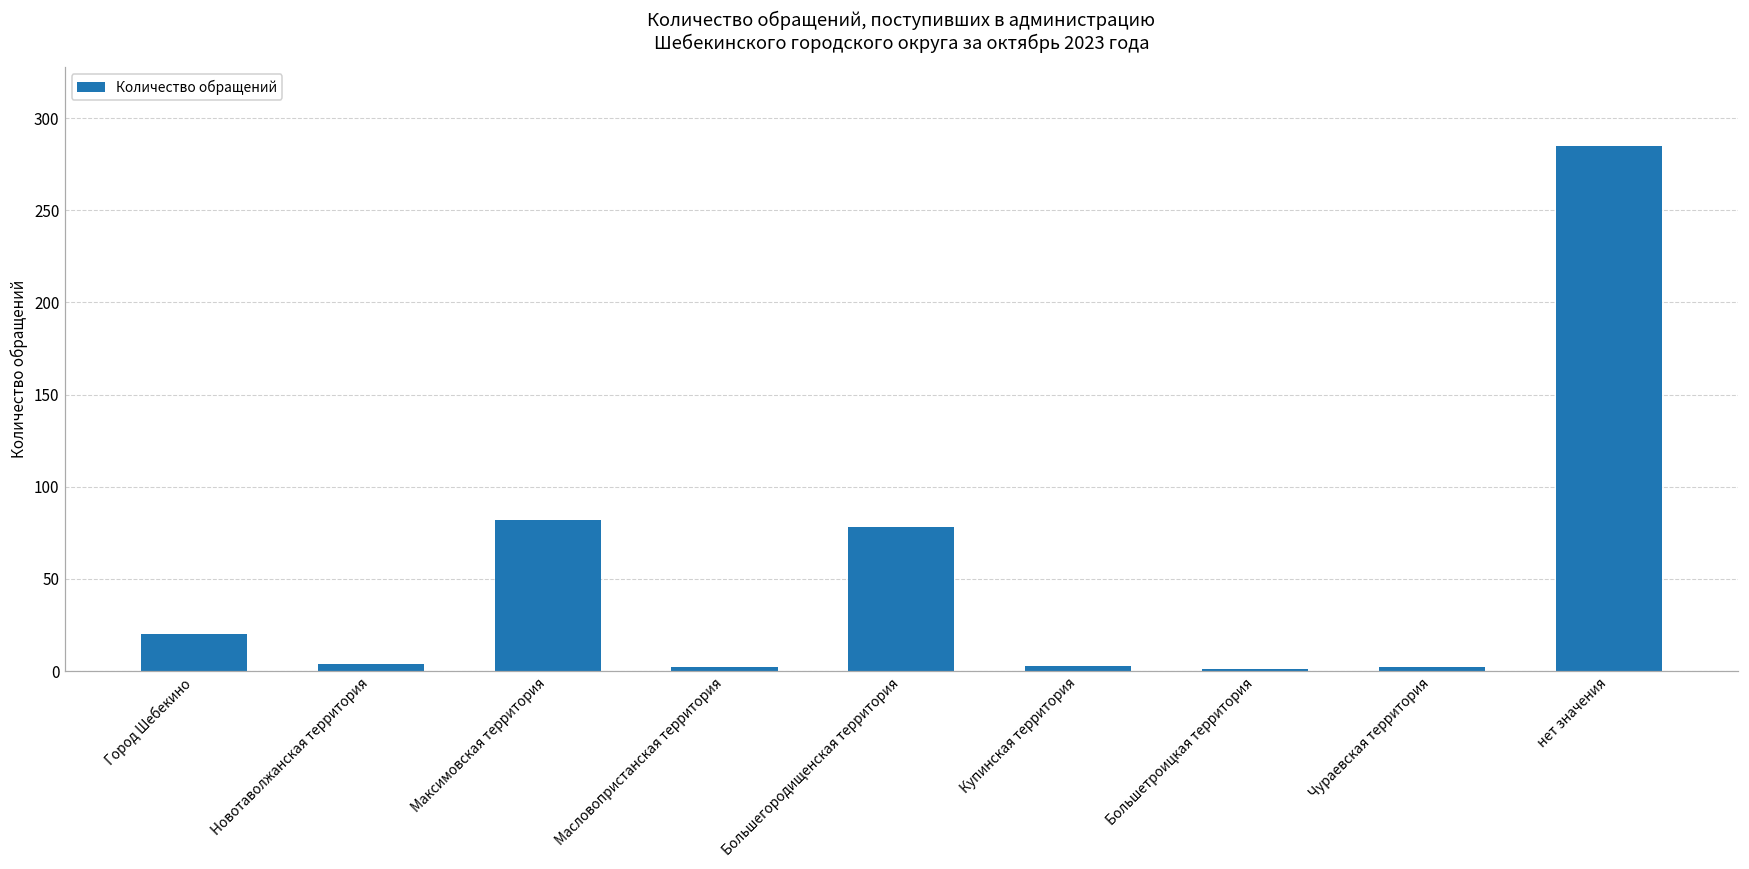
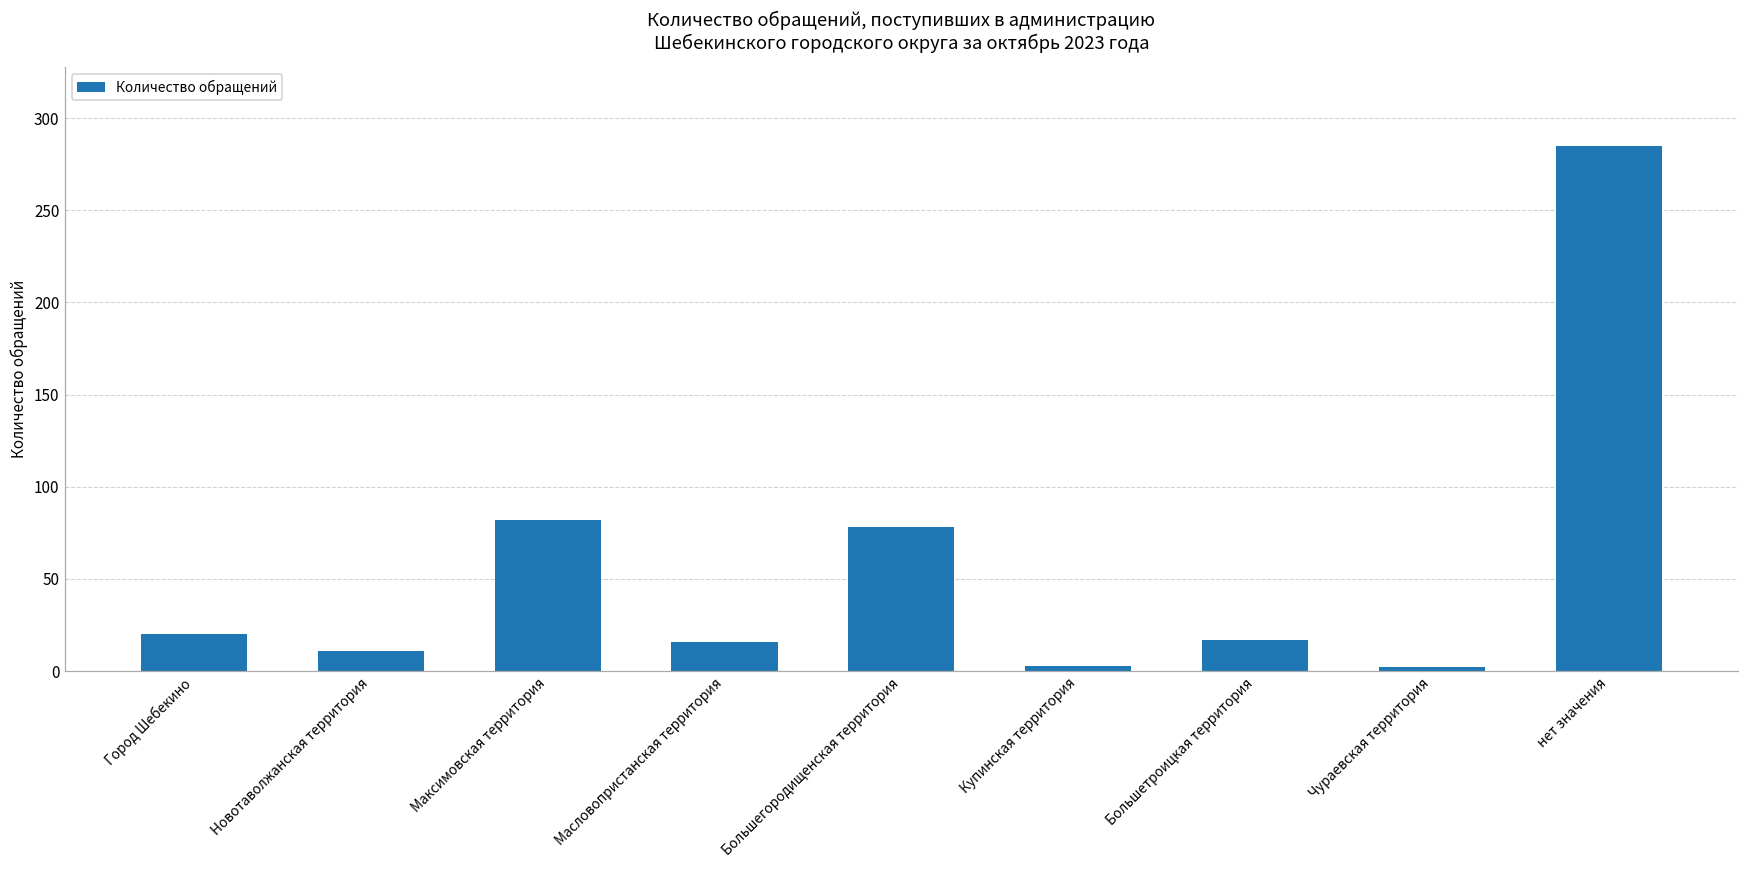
  {
    "Город Шебекино": 20,
-   "Новотаволжанская территория": 4,
+   "Новотаволжанская территория": 11,
    "Максимовская территория": 82,
-   "Масловопристанская территория": 2,
+   "Масловопристанская территория": 16,
    "Большегородищенская территория": 78,
    "Купинская территория": 3,
-   "Большетроицкая территория": 1,
+   "Большетроицкая территория": 17,
    "Чураевская территория": 2,
    "нет значения": 285
  }
